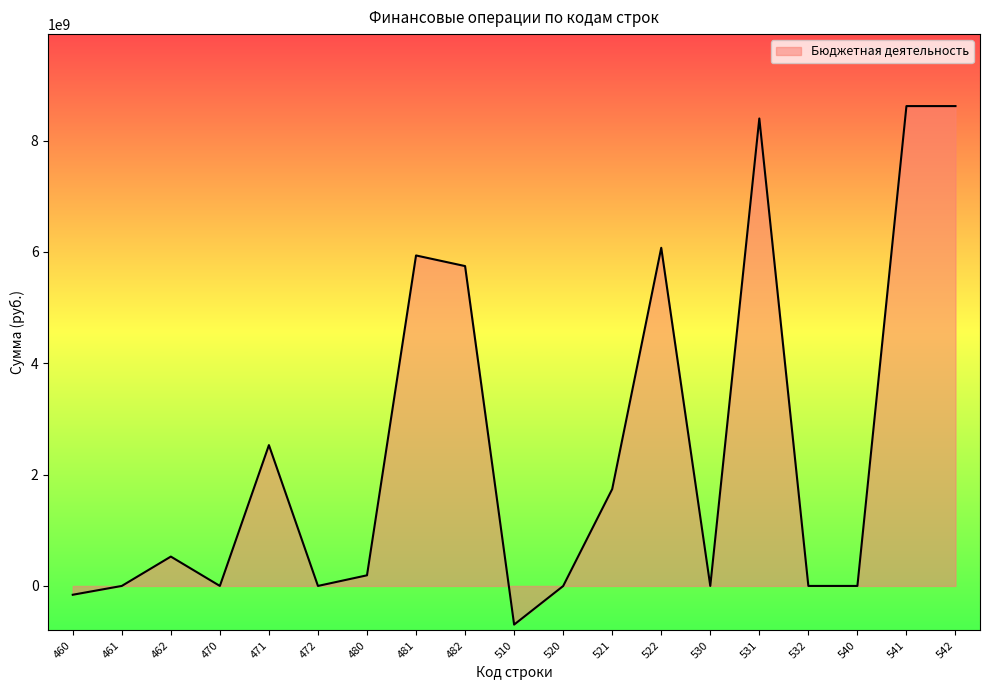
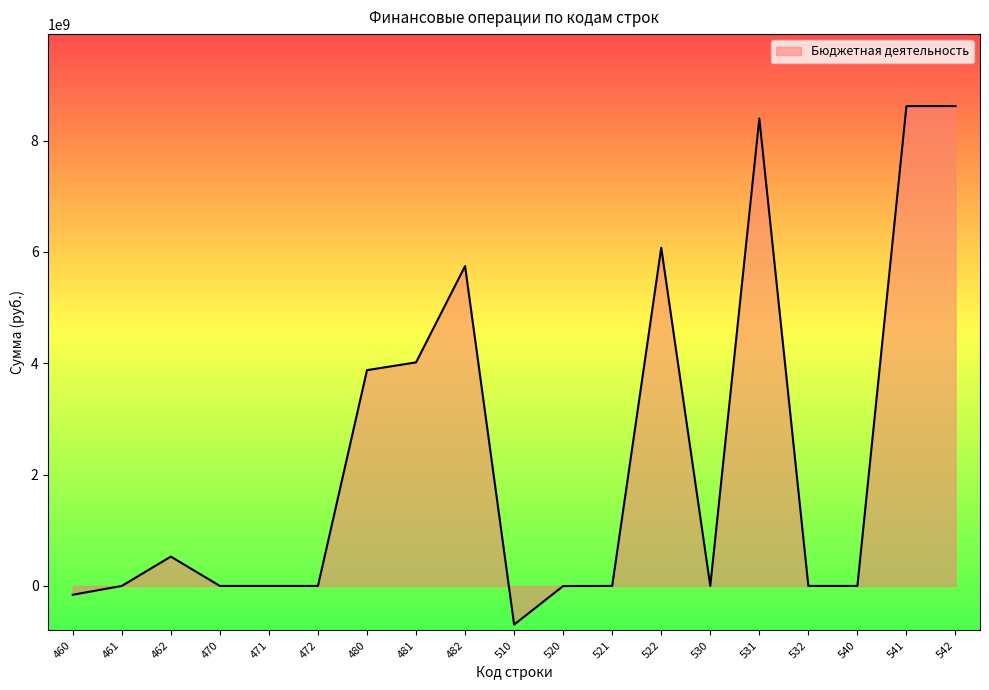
  {
    "Бюджетная деятельность": {
-     "471": 2500000000,
-     "480": 200000000,
-     "481": 5900000000,
-     "521": 1700000000
+     "471": 0,
+     "480": 3900000000,
+     "481": 4000000000,
+     "521": 0
    }
  }
